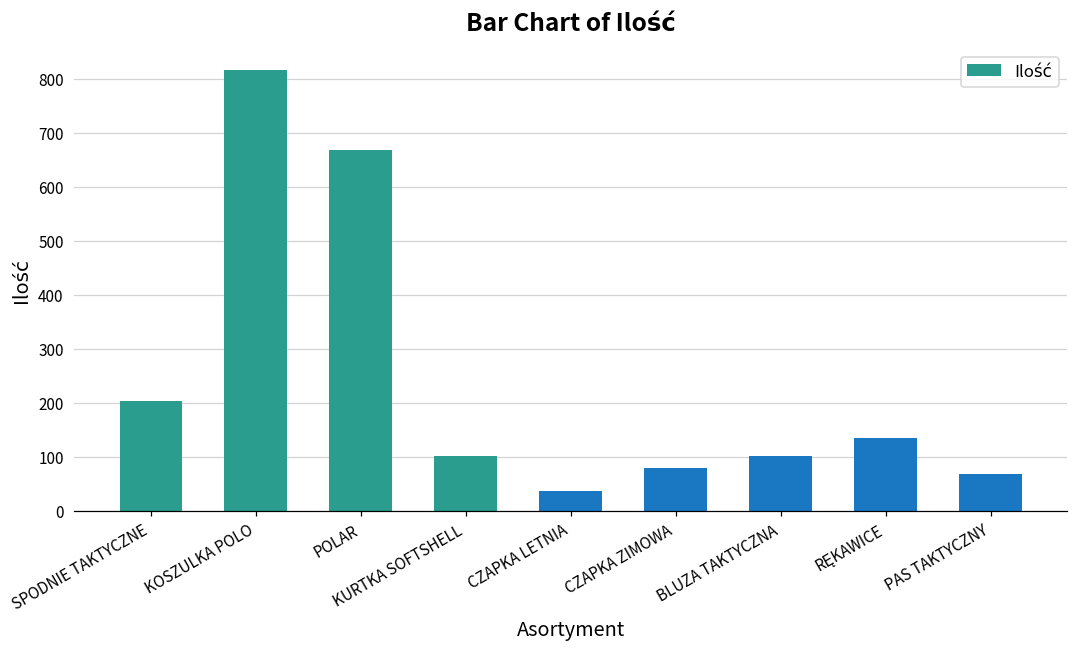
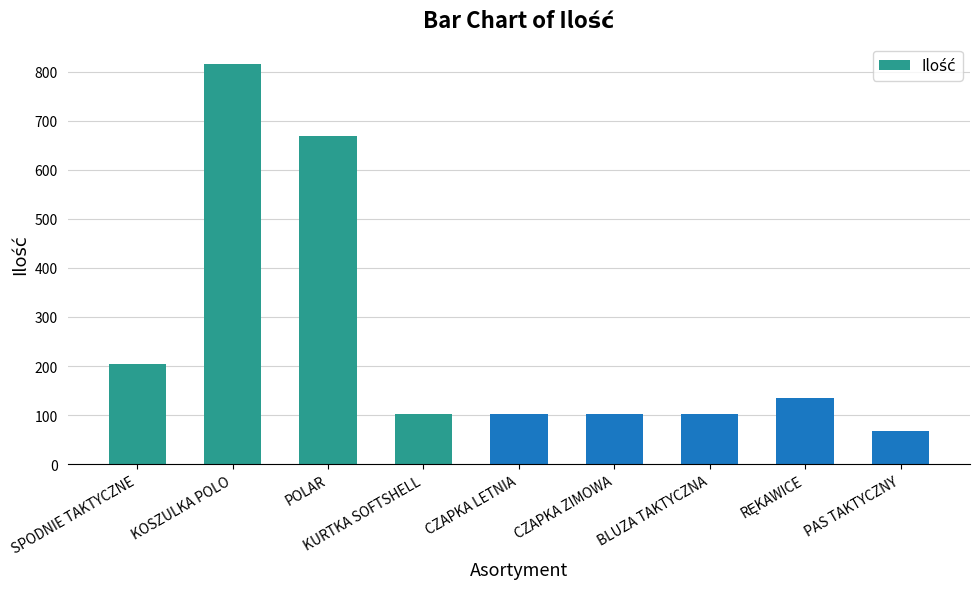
  {
    "SPODNIE TAKTYCZNE": 200,
    "KOSZULKA POLO": 820,
    "POLAR": 670,
    "KURTKA SOFTSHELL": 100,
-   "CZAPKA LETNIA": 40,
-   "CZAPKA ZIMOWA": 80,
+   "CZAPKA LETNIA": 100,
+   "CZAPKA ZIMOWA": 100,
    "BLUZA TAKTYCZNA": 100,
    "RĘKAWICE": 140,
    "PAS TAKTYCZNY": 70
  }
